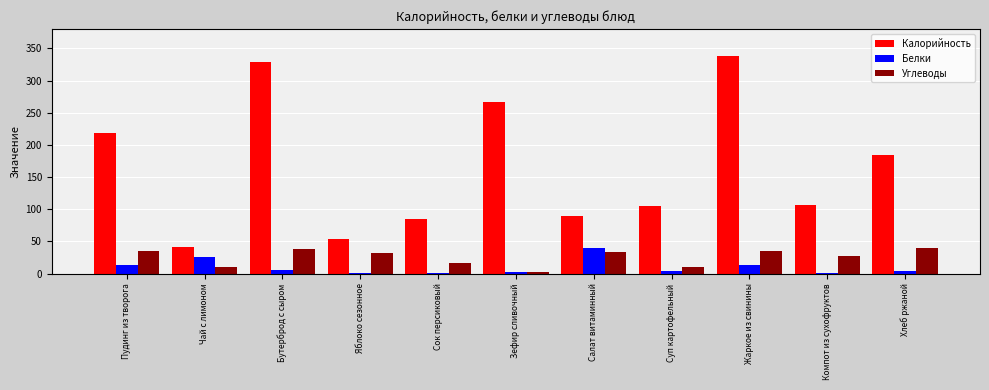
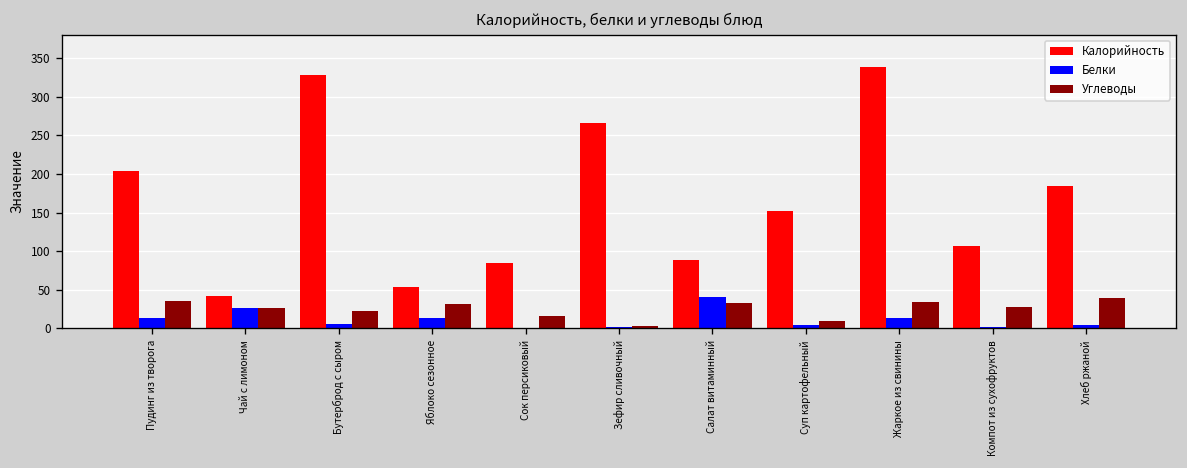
  {
    "Калорийность": {
-     "Пудинг из творога": 220,
+     "Пудинг из творога": 200,
      "Чай с лимоном": 40,
      "Бутерброд с сыром": 330,
      "Яблоко сезонное": 50,
      "Сок персиковый": 80,
      "Зефир сливочный": 270,
      "Салат витаминный": 90,
-     "Суп картофельный": 100,
+     "Суп картофельный": 150,
      "Жаркое из свинины": 340,
      "Компот из сухофруктов": 110,
      "Хлеб ржаной": 180
    },
    "Белки": {
      "Пудинг из творога": 10,
      "Чай с лимоном": 30,
      "Бутерброд с сыром": 10,
-     "Яблоко сезонное": 0,
+     "Яблоко сезонное": 10,
      "Салат витаминный": 40,
      "Суп картофельный": 0,
      "Жаркое из свинины": 10,
      "Хлеб ржаной": 0
    },
    "Углеводы": {
      "Пудинг из творога": 40,
-     "Чай с лимоном": 10,
-     "Бутерброд с сыром": 40,
+     "Чай с лимоном": 30,
+     "Бутерброд с сыром": 20,
      "Яблоко сезонное": 30,
      "Сок персиковый": 20,
      "Салат витаминный": 30,
      "Суп картофельный": 10,
      "Жаркое из свинины": 30,
      "Компот из сухофруктов": 30,
      "Хлеб ржаной": 40
    }
  }
